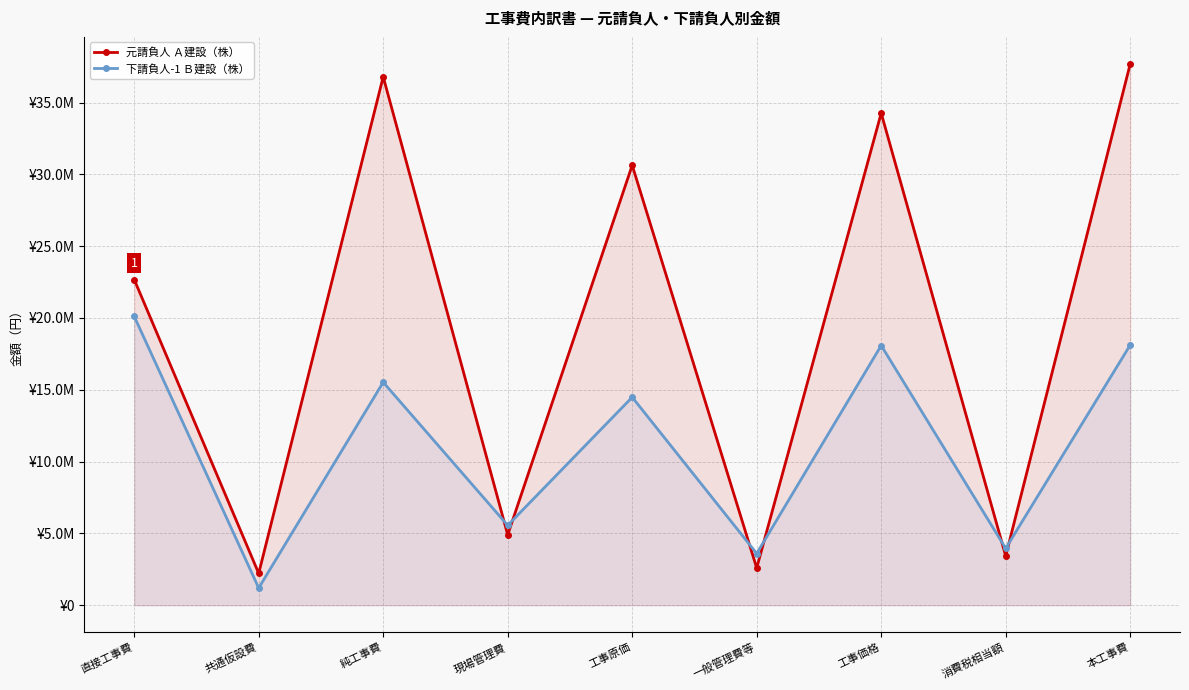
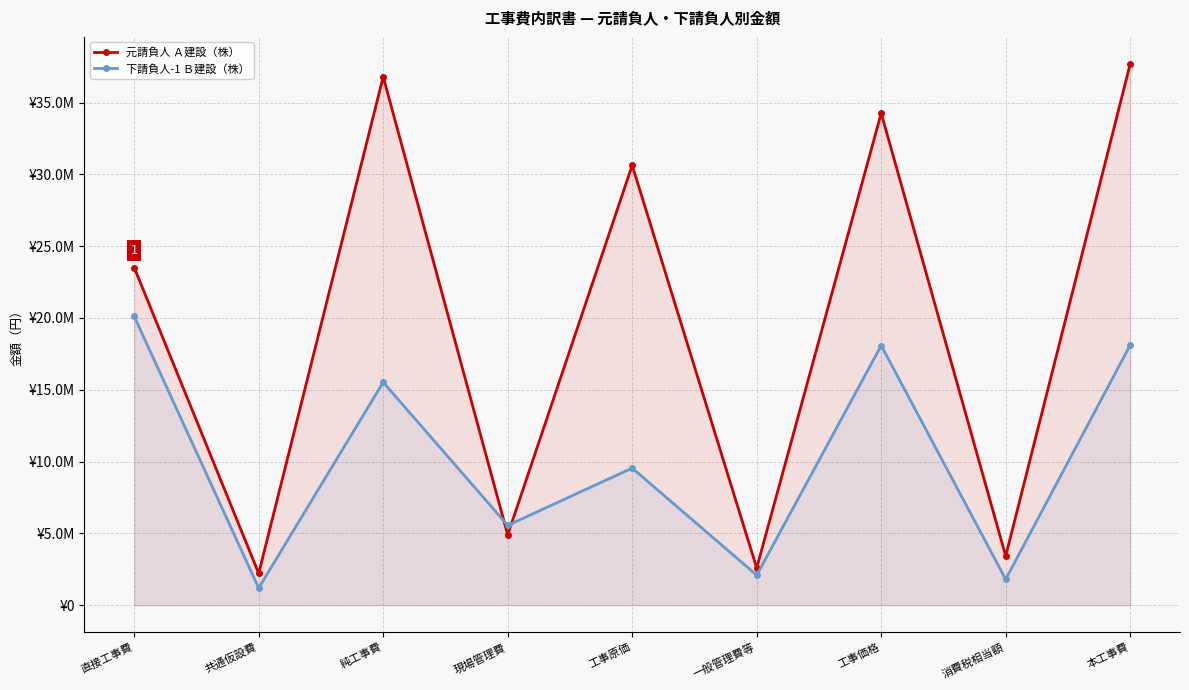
  {
    "元請負人 Ａ建設（株）": {
-     "直接工事費": "¥22700000",
+     "直接工事費": "¥23500000",
      "共通仮設費": "¥2200000",
      "純工事費": "¥36800000",
      "現場管理費": "¥4900000",
      "工事原価": "¥30600000",
      "一般管理費等": "¥2600000",
      "工事価格": "¥34300000",
      "消費税相当額": "¥3400000",
      "本工事費": "¥37700000"
    },
    "下請負人-1 Ｂ建設（株）": {
      "直接工事費": "¥20100000",
      "共通仮設費": "¥1200000",
      "純工事費": "¥15500000",
      "現場管理費": "¥5600000",
-     "工事原価": "¥14500000",
-     "一般管理費等": "¥3600000",
+     "工事原価": "¥9600000",
+     "一般管理費等": "¥2100000",
      "工事価格": "¥18100000",
-     "消費税相当額": "¥4000000",
+     "消費税相当額": "¥1800000",
      "本工事費": "¥18100000"
    }
  }
